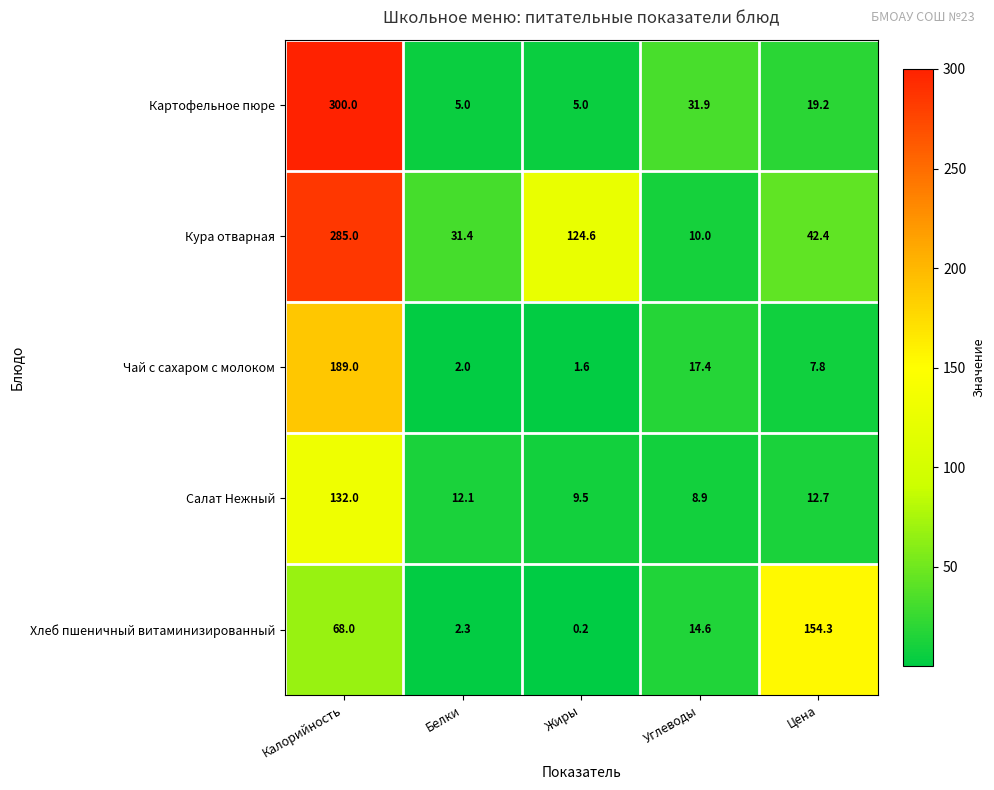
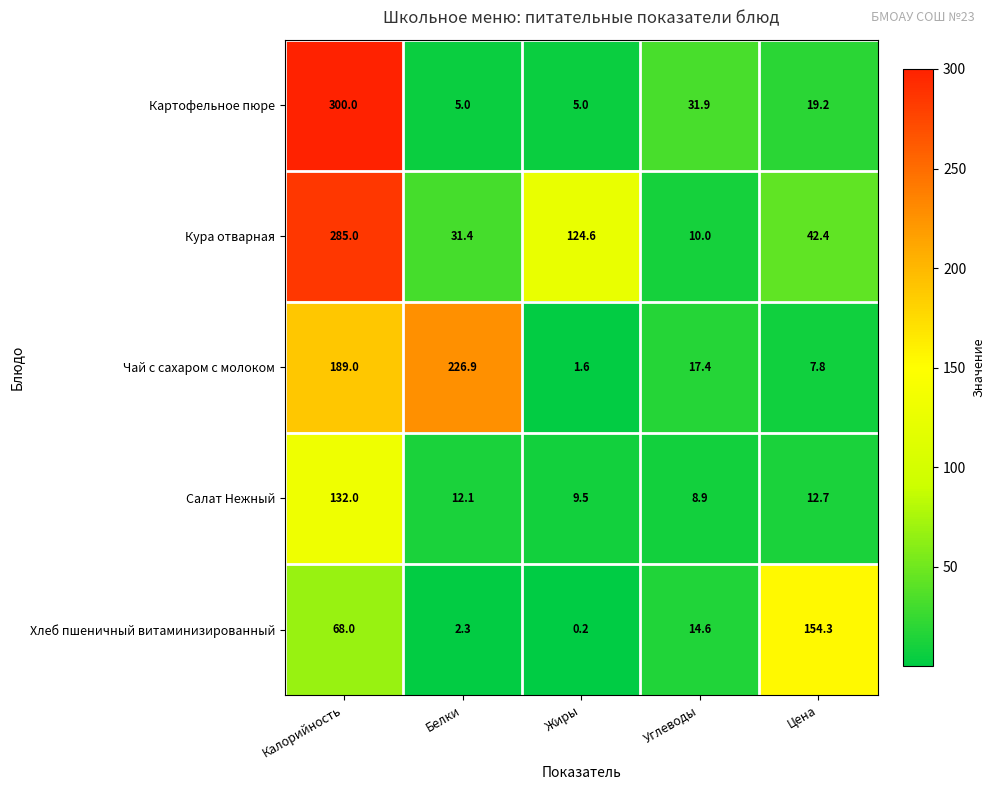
  {
    "Картофельное пюре": {
      "Калорийность": 300.0,
      "Белки": 5.0,
      "Жиры": 5.0,
      "Углеводы": 31.9,
      "Цена": 19.2
    },
    "Кура отварная": {
      "Калорийность": 285.0,
      "Белки": 31.4,
      "Жиры": 124.6,
      "Углеводы": 10.0,
      "Цена": 42.4
    },
    "Чай с сахаром с молоком": {
      "Калорийность": 189.0,
-     "Белки": 2.0,
+     "Белки": 226.9,
      "Жиры": 1.6,
      "Углеводы": 17.4,
      "Цена": 7.8
    },
    "Салат Нежный": {
      "Калорийность": 132.0,
      "Белки": 12.1,
      "Жиры": 9.5,
      "Углеводы": 8.9,
      "Цена": 12.7
    },
    "Хлеб пшеничный витаминизированный": {
      "Калорийность": 68.0,
      "Белки": 2.3,
      "Жиры": 0.2,
      "Углеводы": 14.6,
      "Цена": 154.3
    }
  }
